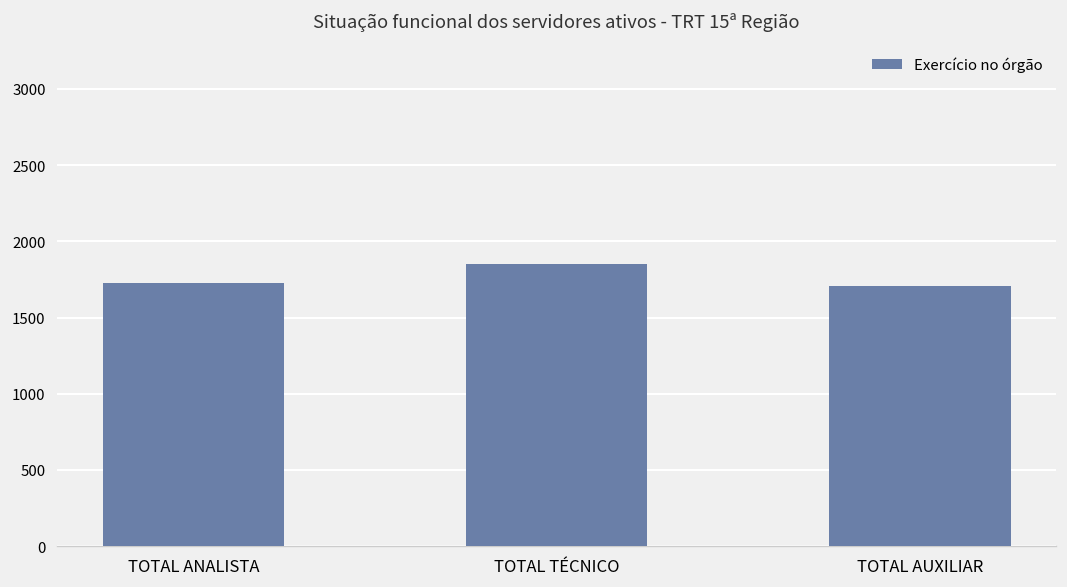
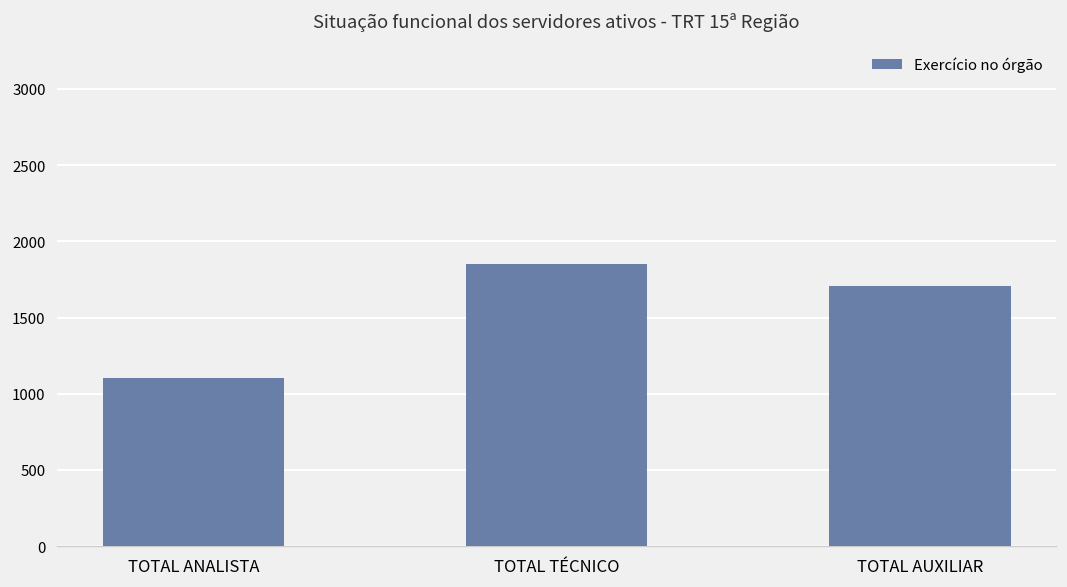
  {
-   "TOTAL ANALISTA": 1730,
+   "TOTAL ANALISTA": 1100,
    "TOTAL TÉCNICO": 1850,
    "TOTAL AUXILIAR": 1710
  }
